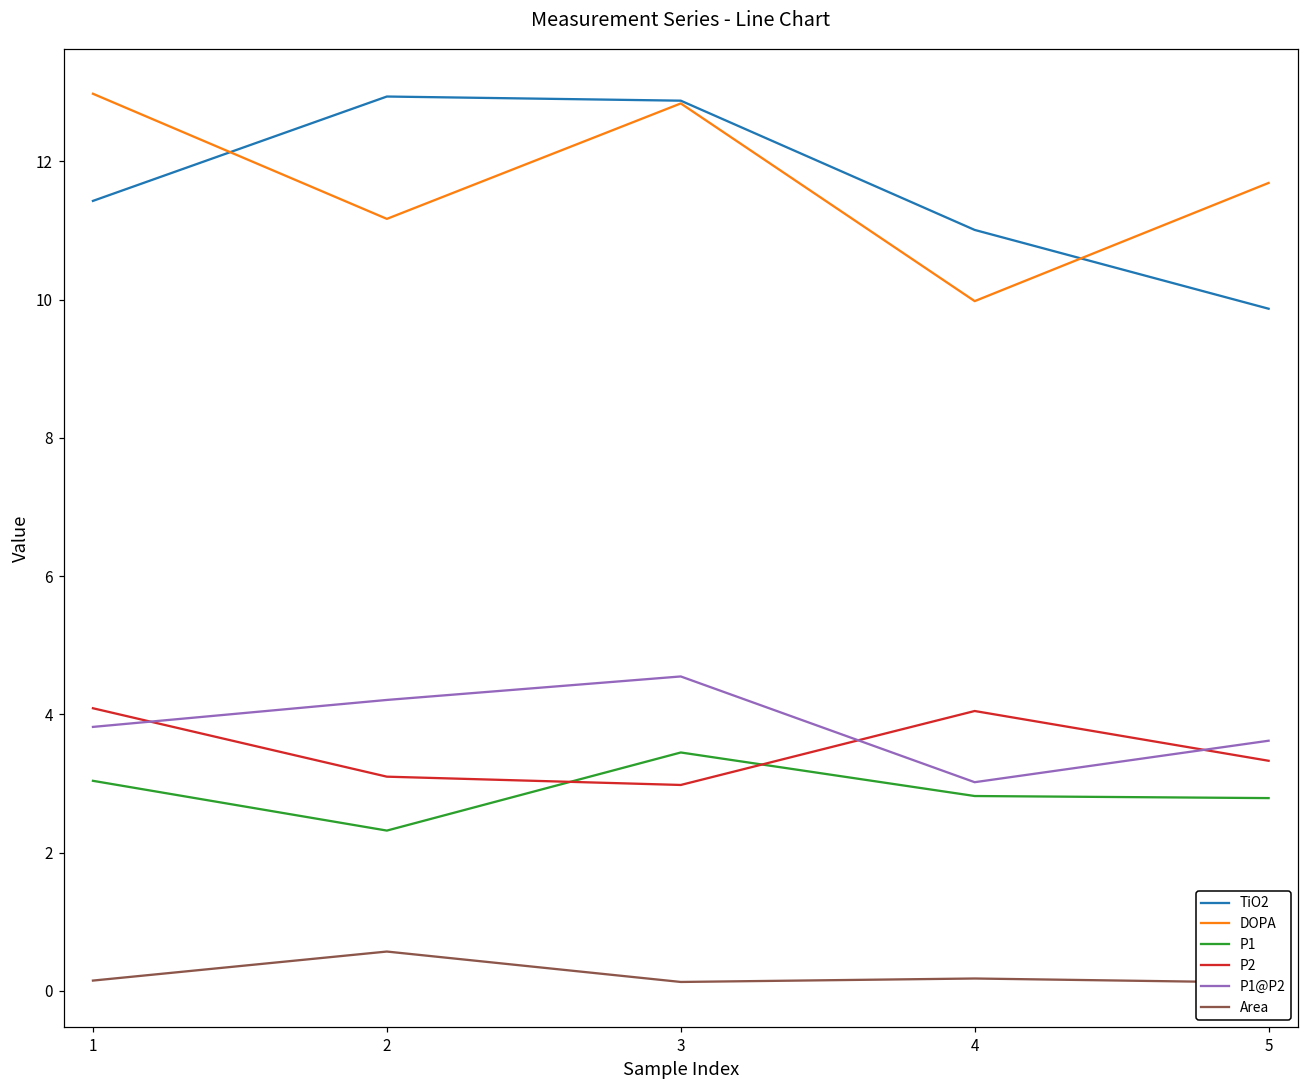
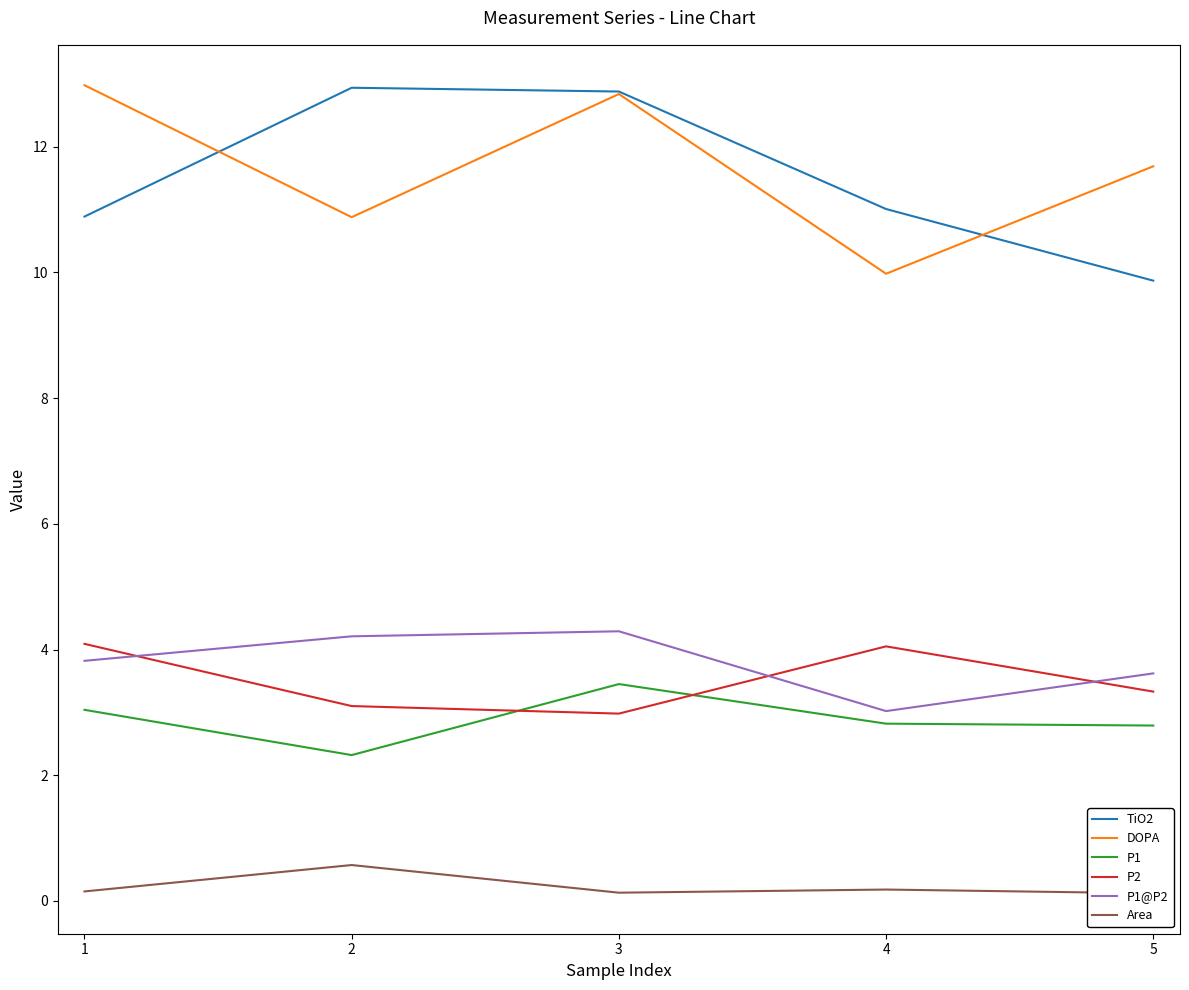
  {
    "TiO2": {
-     "1": 11.4,
+     "1": 10.9,
      "2": 12.9,
      "4": 11.0,
      "5": 9.9
    },
    "DOPA": {
      "1": 13.0,
-     "2": 11.2,
+     "2": 10.9,
      "4": 10.0,
      "5": 11.7
    },
    "P1": {
      "1": 3.0,
      "2": 2.3,
      "3": 3.5,
      "4": 2.8,
      "5": 2.8
    },
    "P2": {
      "1": 4.1,
      "2": 3.1,
      "3": 3.0,
      "4": 4.1,
      "5": 3.3
    },
    "P1@P2": {
      "1": 3.8,
      "2": 4.2,
-     "3": 4.6,
+     "3": 4.3,
      "4": 3.0,
      "5": 3.6
    },
    "Area": {
      "1": 0.2,
      "2": 0.6,
      "3": 0.1,
      "4": 0.2
    }
  }
